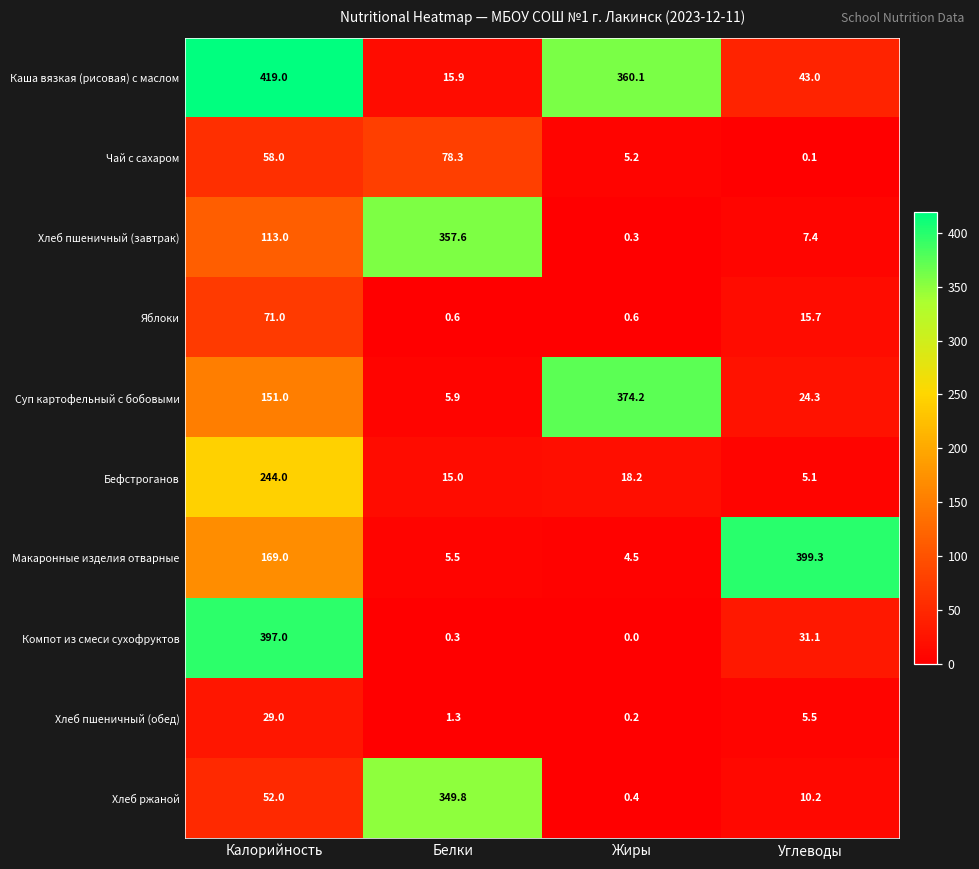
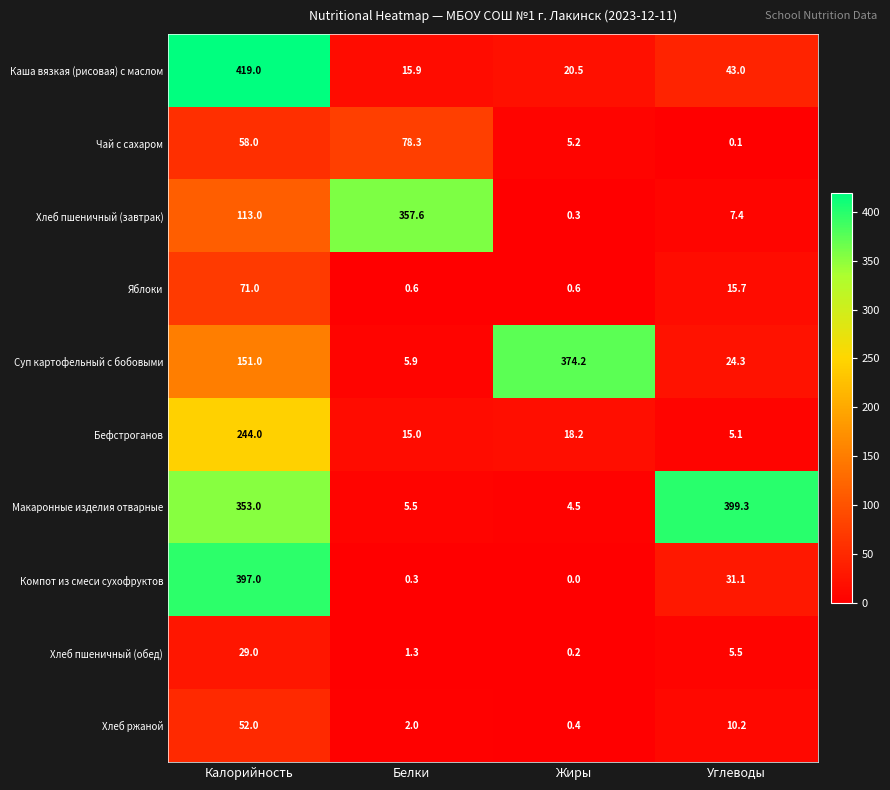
  {
    "Каша вязкая (рисовая) с маслом": {
      "Калорийность": 419.0,
      "Белки": 15.9,
-     "Жиры": 360.1,
+     "Жиры": 20.5,
      "Углеводы": 43.0
    },
    "Чай с сахаром": {
      "Калорийность": 58.0,
      "Белки": 78.3,
      "Жиры": 5.2,
      "Углеводы": 0.1
    },
    "Хлеб пшеничный (завтрак)": {
      "Калорийность": 113.0,
      "Белки": 357.6,
      "Жиры": 0.3,
      "Углеводы": 7.4
    },
    "Яблоки": {
      "Калорийность": 71.0,
      "Белки": 0.6,
      "Жиры": 0.6,
      "Углеводы": 15.7
    },
    "Суп картофельный с бобовыми": {
      "Калорийность": 151.0,
      "Белки": 5.9,
      "Жиры": 374.2,
      "Углеводы": 24.3
    },
    "Бефстроганов": {
      "Калорийность": 244.0,
      "Белки": 15.0,
      "Жиры": 18.2,
      "Углеводы": 5.1
    },
    "Макаронные изделия отварные": {
-     "Калорийность": 169.0,
+     "Калорийность": 353.0,
      "Белки": 5.5,
      "Жиры": 4.5,
      "Углеводы": 399.3
    },
    "Компот из смеси сухофруктов": {
      "Калорийность": 397.0,
      "Белки": 0.3,
      "Жиры": 0.0,
      "Углеводы": 31.1
    },
    "Хлеб пшеничный (обед)": {
      "Калорийность": 29.0,
      "Белки": 1.3,
      "Жиры": 0.2,
      "Углеводы": 5.5
    },
    "Хлеб ржаной": {
      "Калорийность": 52.0,
-     "Белки": 349.8,
+     "Белки": 2.0,
      "Жиры": 0.4,
      "Углеводы": 10.2
    }
  }
